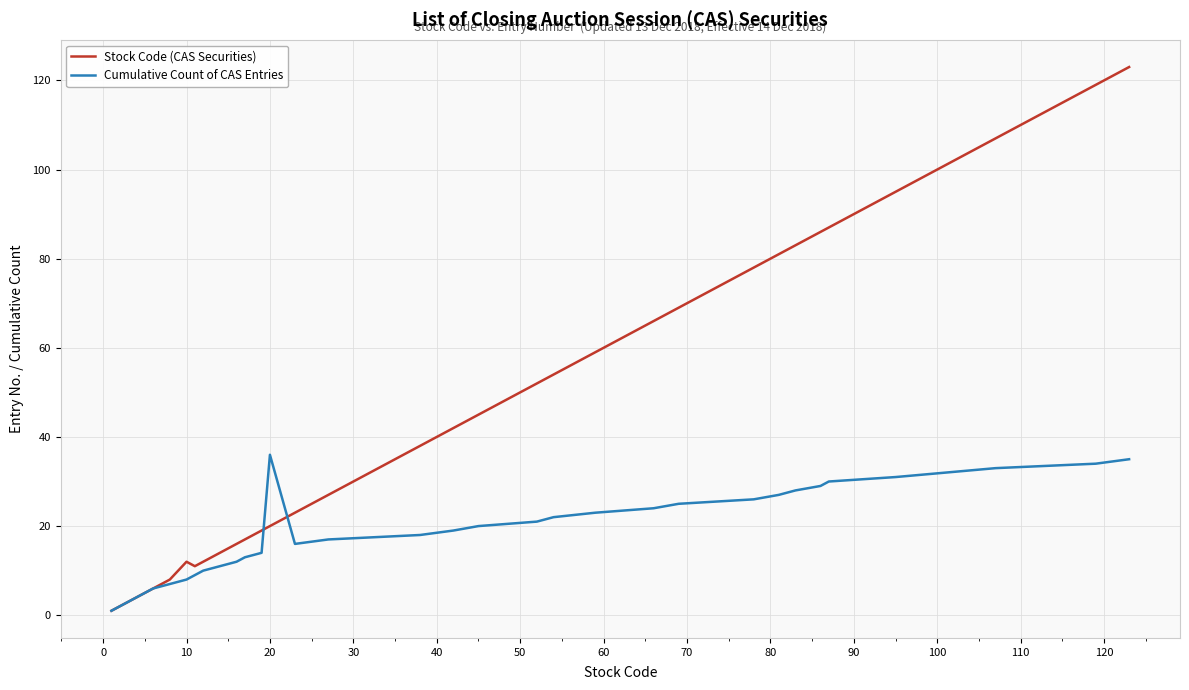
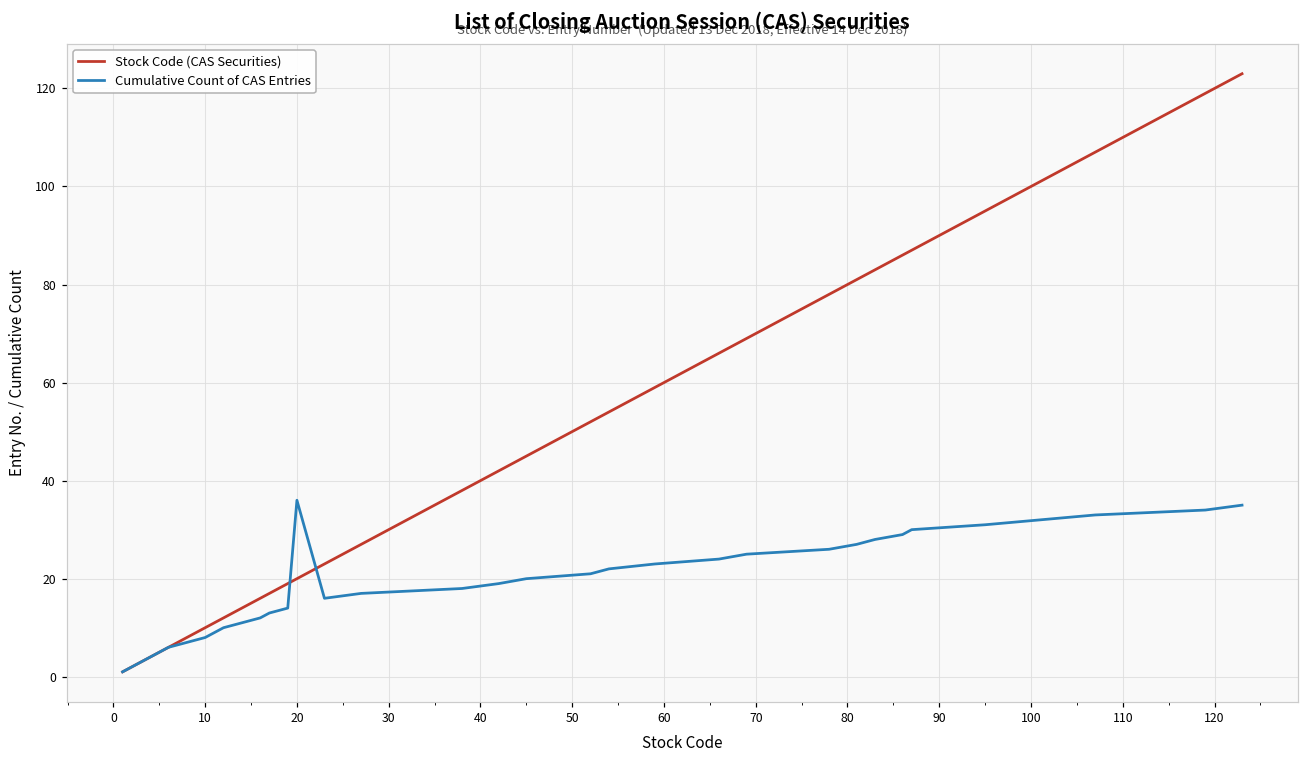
  {
    "Stock Code (CAS Securities)": {
-     "10": 12,
+     "10": 10,
      "20": 20
    },
    "Cumulative Count of CAS Entries": {
      "10": 8,
      "20": 36
    }
  }
